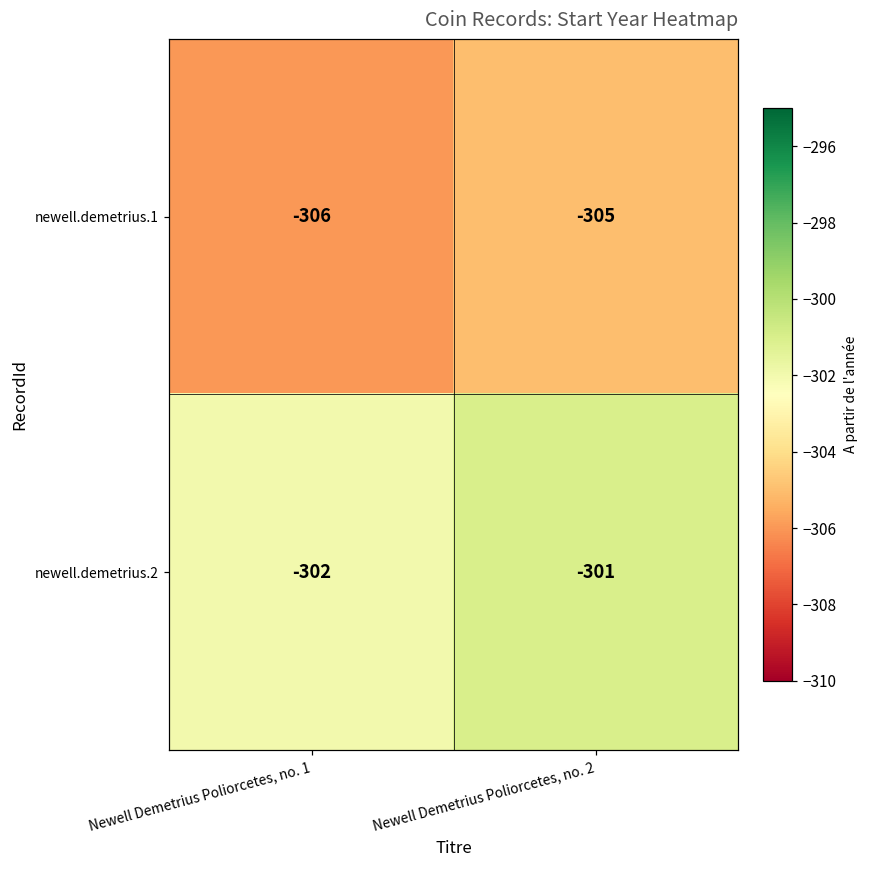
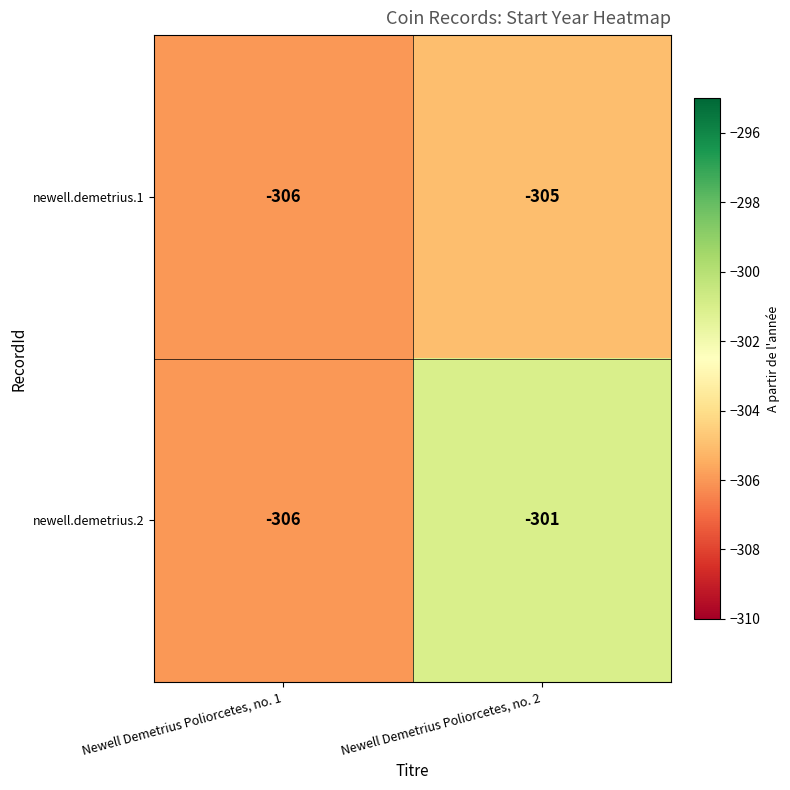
  {
    "newell.demetrius.1": {
      "Newell Demetrius Poliorcetes, no. 1": -306,
      "Newell Demetrius Poliorcetes, no. 2": -305
    },
    "newell.demetrius.2": {
-     "Newell Demetrius Poliorcetes, no. 1": -302,
+     "Newell Demetrius Poliorcetes, no. 1": -306,
      "Newell Demetrius Poliorcetes, no. 2": -301
    }
  }
